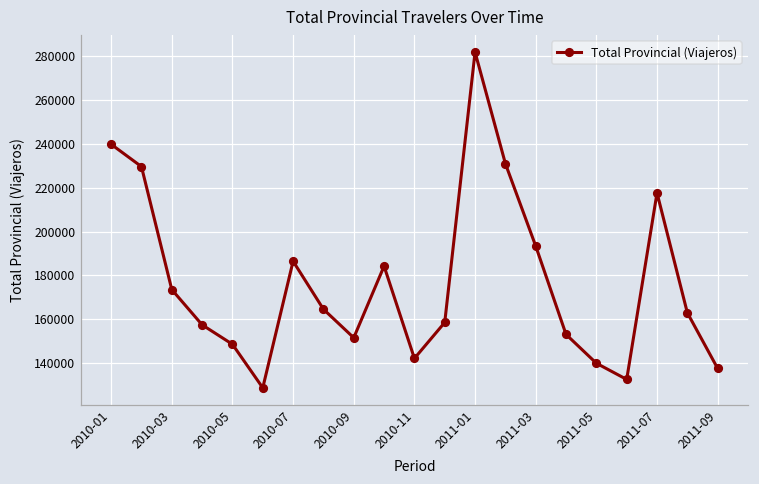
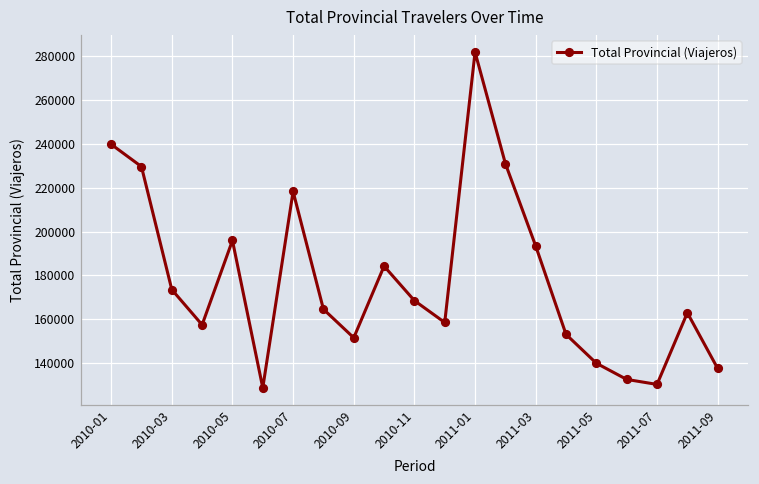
  {
    "2010-01": 240000,
    "2010-03": 174000,
-   "2010-05": 149000,
-   "2010-07": 186000,
+   "2010-05": 196000,
+   "2010-07": 218000,
    "2010-09": 152000,
-   "2010-11": 142000,
+   "2010-11": 169000,
    "2011-01": 282000,
    "2011-03": 193000,
    "2011-05": 140000,
-   "2011-07": 218000,
+   "2011-07": 130000,
    "2011-09": 138000
  }
